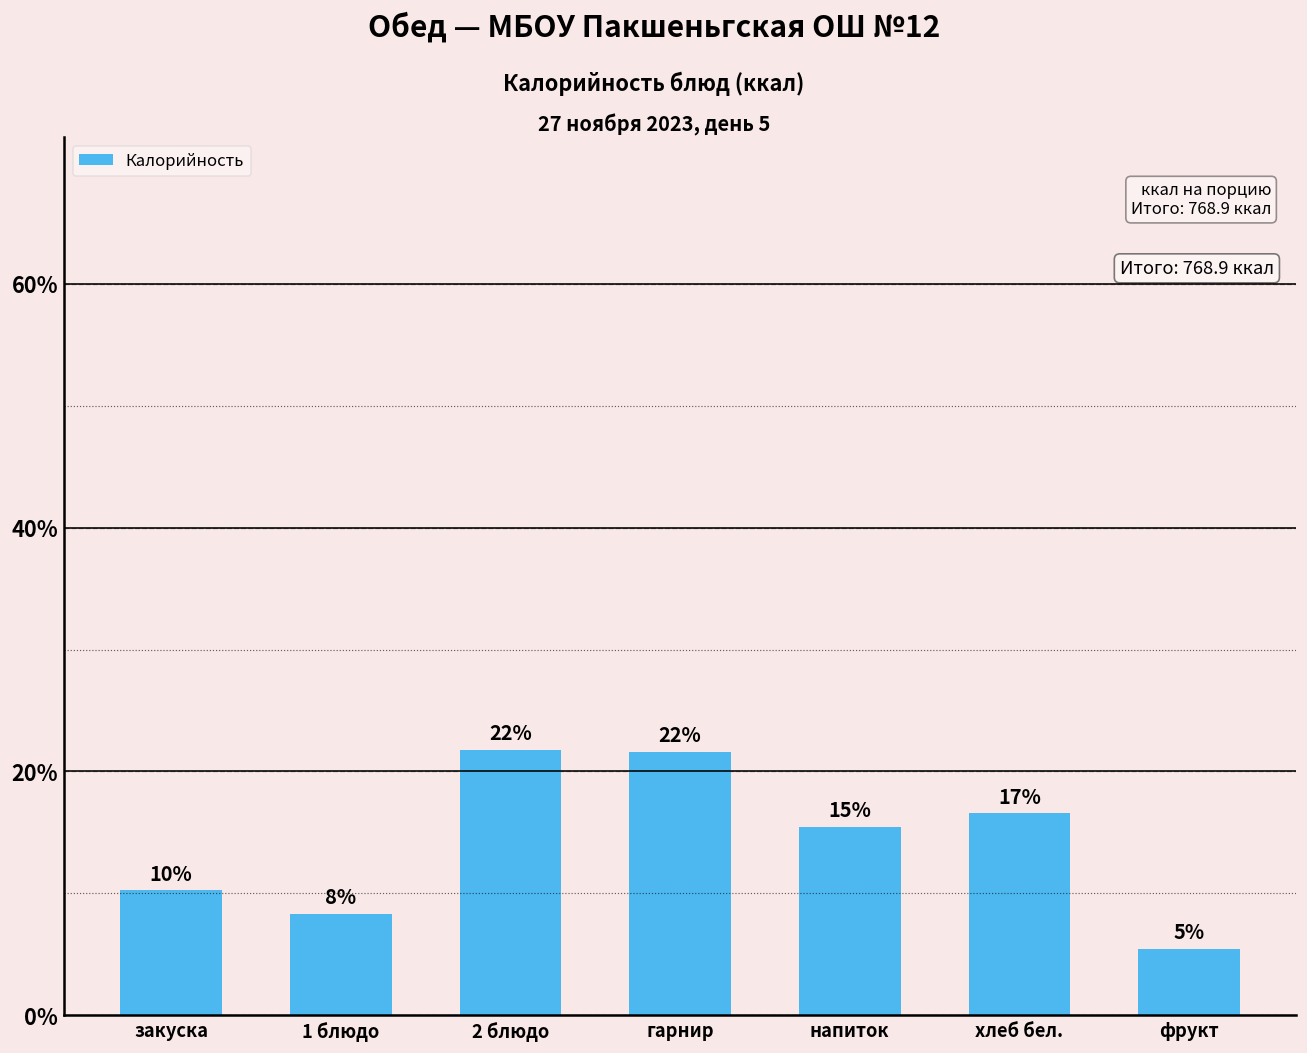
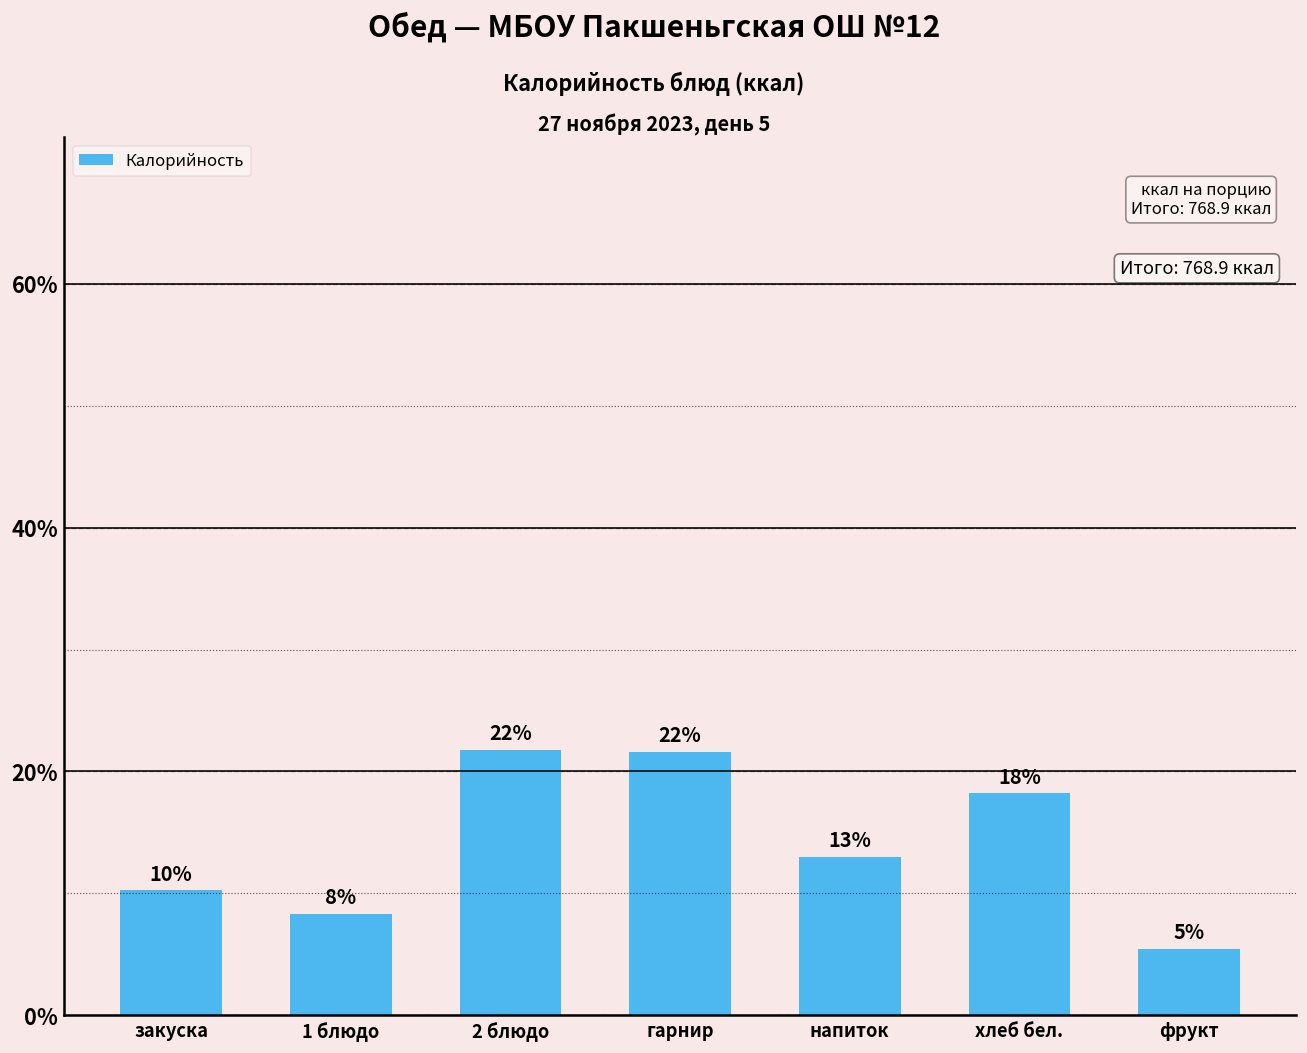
  {
    "закуска": "10%",
    "1 блюдо": "8%",
    "2 блюдо": "22%",
    "гарнир": "22%",
-   "напиток": "15%",
-   "хлеб бел.": "17%",
+   "напиток": "13%",
+   "хлеб бел.": "18%",
    "фрукт": "5%"
  }
